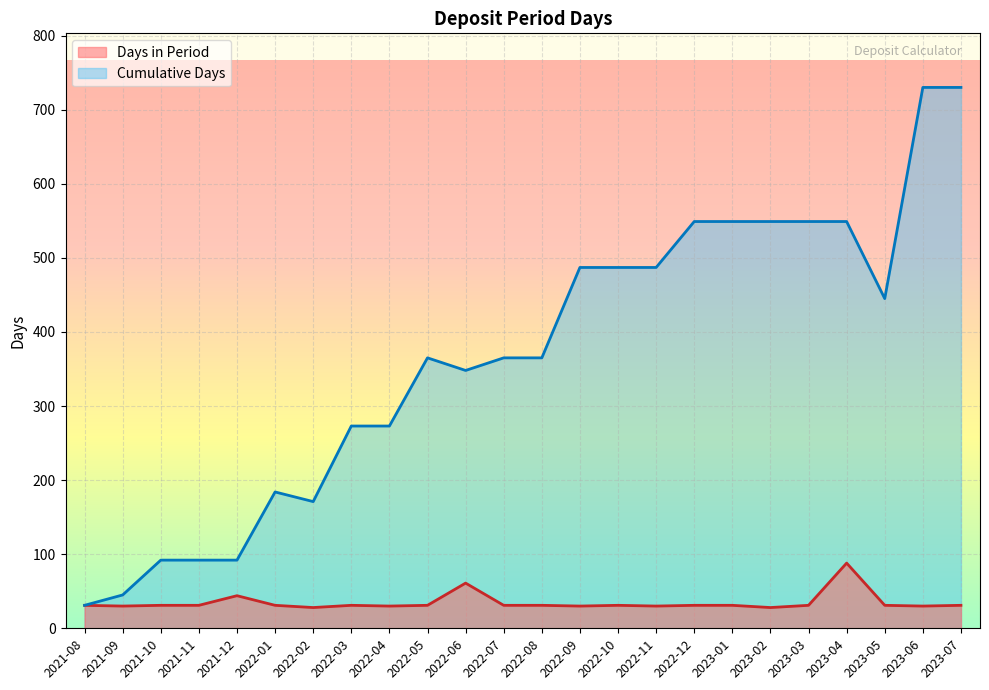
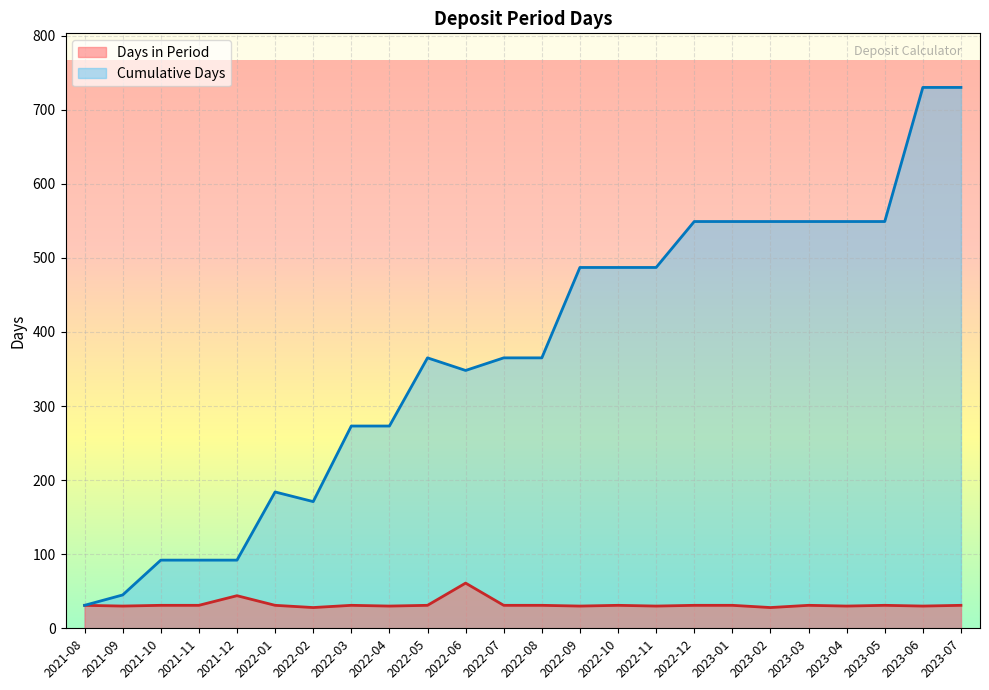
  {
    "Days in Period": {
      "2021-09": 30,
      "2021-10": 30,
      "2021-11": 30,
      "2021-12": 40,
      "2022-01": 30,
      "2022-02": 30,
      "2022-03": 30,
      "2022-04": 30,
      "2022-05": 30,
      "2022-06": 60,
      "2022-07": 30,
      "2022-08": 30,
      "2022-09": 30,
      "2022-10": 30,
      "2022-11": 30,
      "2022-12": 30,
      "2023-01": 30,
      "2023-02": 30,
      "2023-03": 30,
-     "2023-04": 90,
+     "2023-04": 30,
      "2023-05": 30,
      "2023-06": 30,
      "2023-07": 30
    },
    "Cumulative Days": {
      "2021-09": 50,
      "2021-10": 90,
      "2021-11": 90,
      "2021-12": 90,
      "2022-01": 180,
      "2022-02": 170,
      "2022-03": 270,
      "2022-04": 270,
      "2022-05": 370,
      "2022-06": 350,
      "2022-07": 370,
      "2022-08": 370,
      "2022-09": 490,
      "2022-10": 490,
      "2022-11": 490,
      "2022-12": 550,
      "2023-01": 550,
      "2023-02": 550,
      "2023-03": 550,
      "2023-04": 550,
-     "2023-05": 450,
+     "2023-05": 550,
      "2023-06": 730,
      "2023-07": 730
    }
  }
